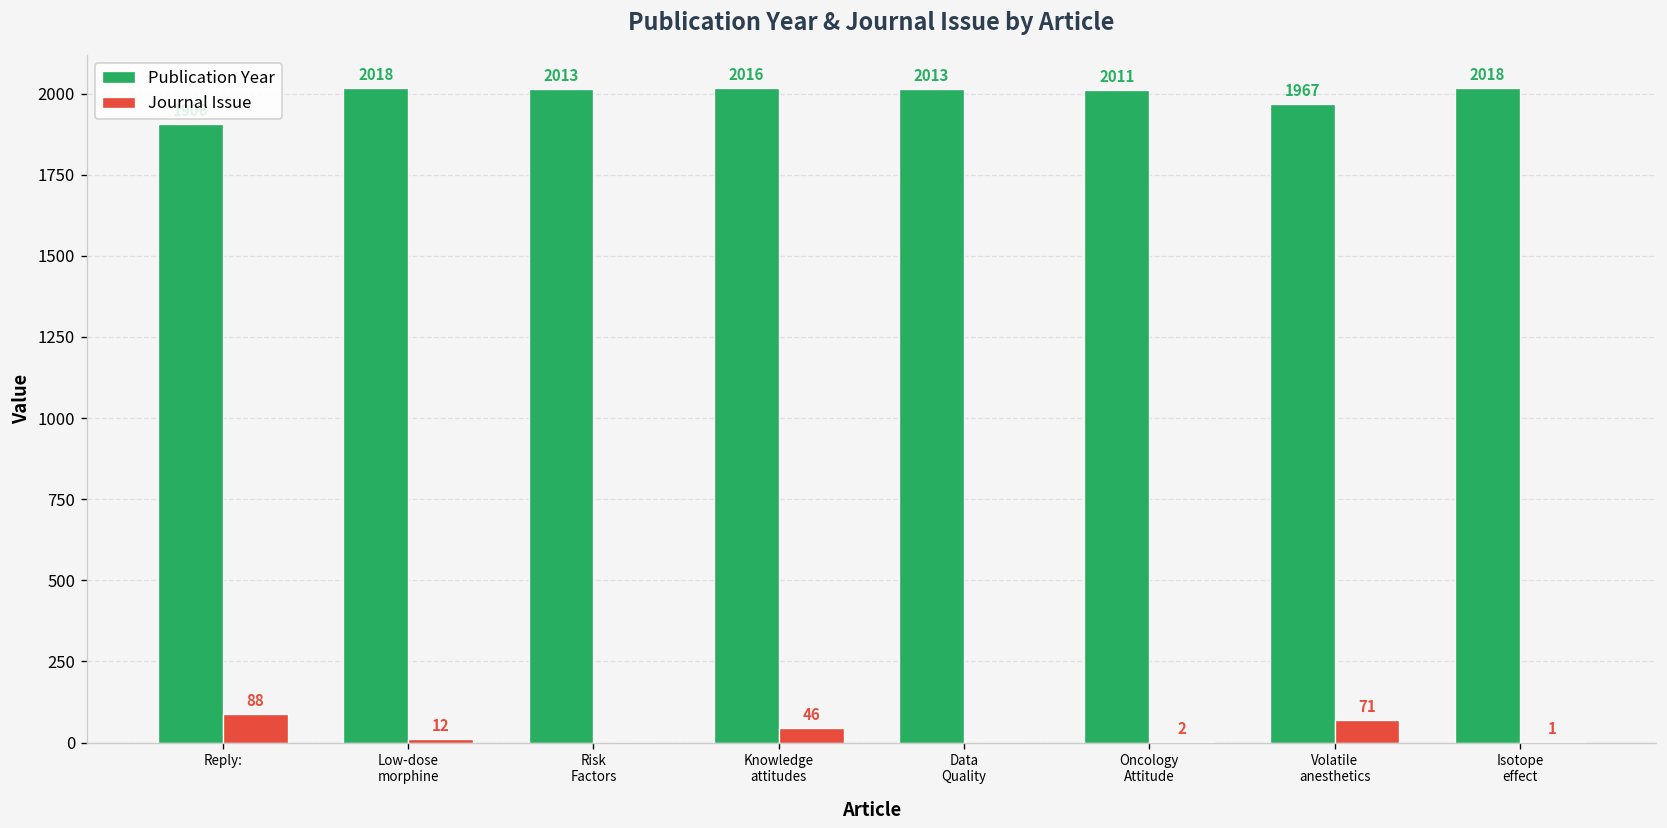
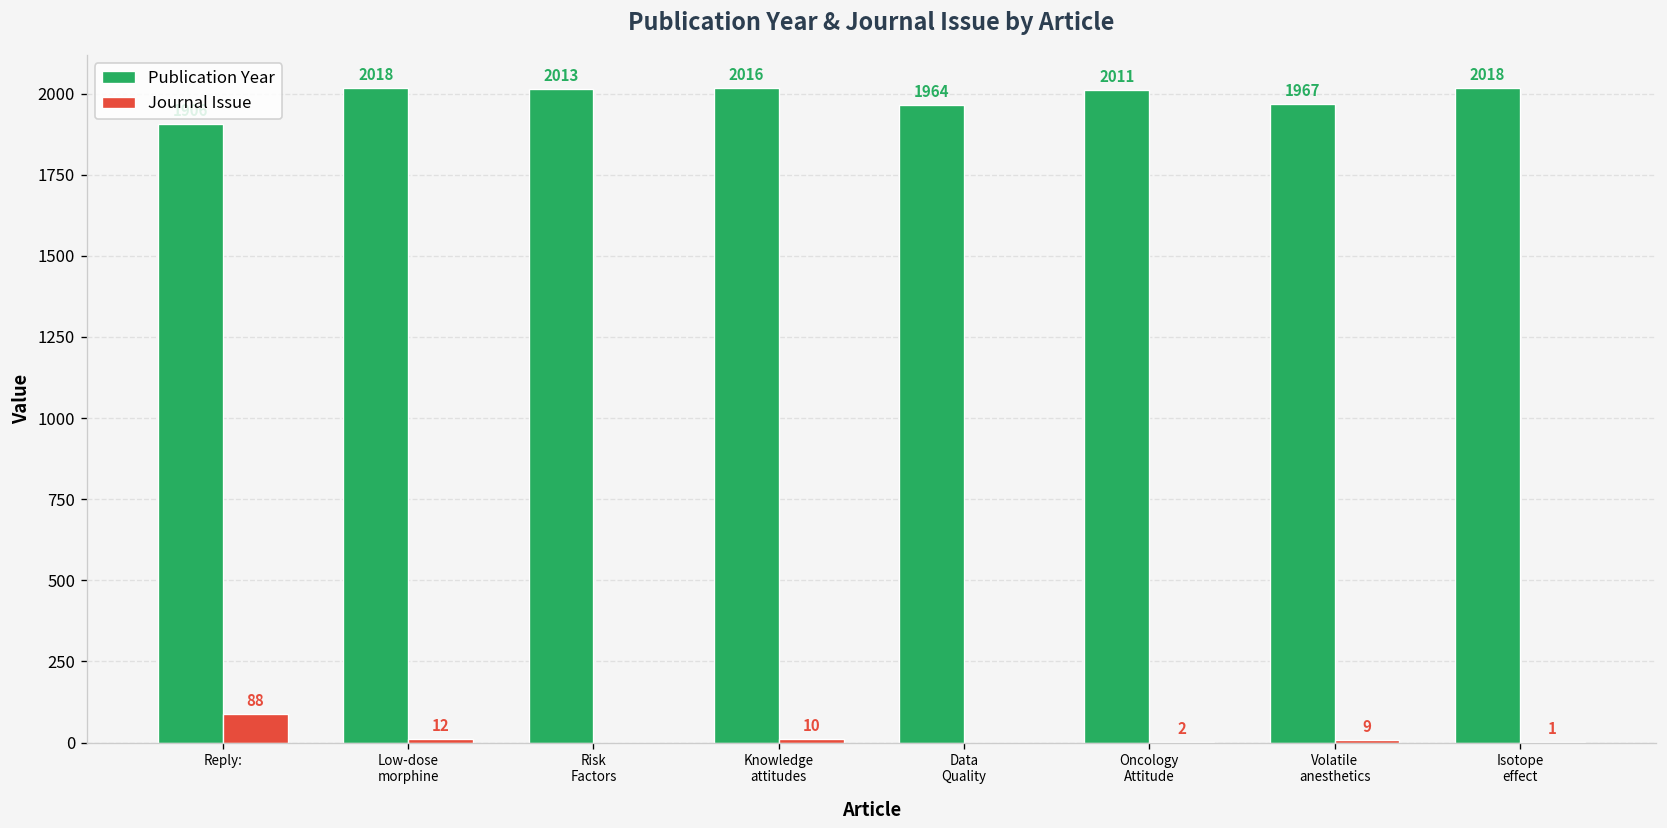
  {
    "Publication Year": {
      "Low-dose morphine": 2018,
      "Risk Factors": 2013,
      "Knowledge attitudes": 2016,
-     "Data Quality": 2013,
+     "Data Quality": 1964,
      "Oncology Attitude": 2011,
      "Volatile anesthetics": 1967,
      "Isotope effect": 2018
    },
    "Journal Issue": {
      "Reply:": 88,
      "Low-dose morphine": 12,
-     "Knowledge attitudes": 46,
+     "Knowledge attitudes": 10,
      "Oncology Attitude": 2,
-     "Volatile anesthetics": 71,
+     "Volatile anesthetics": 9,
      "Isotope effect": 1
    }
  }
